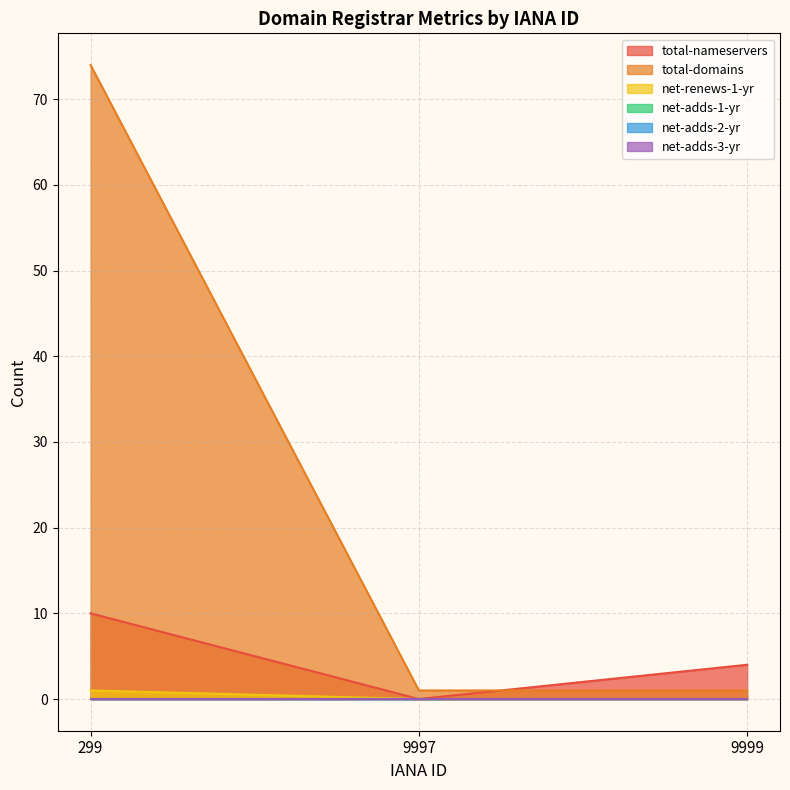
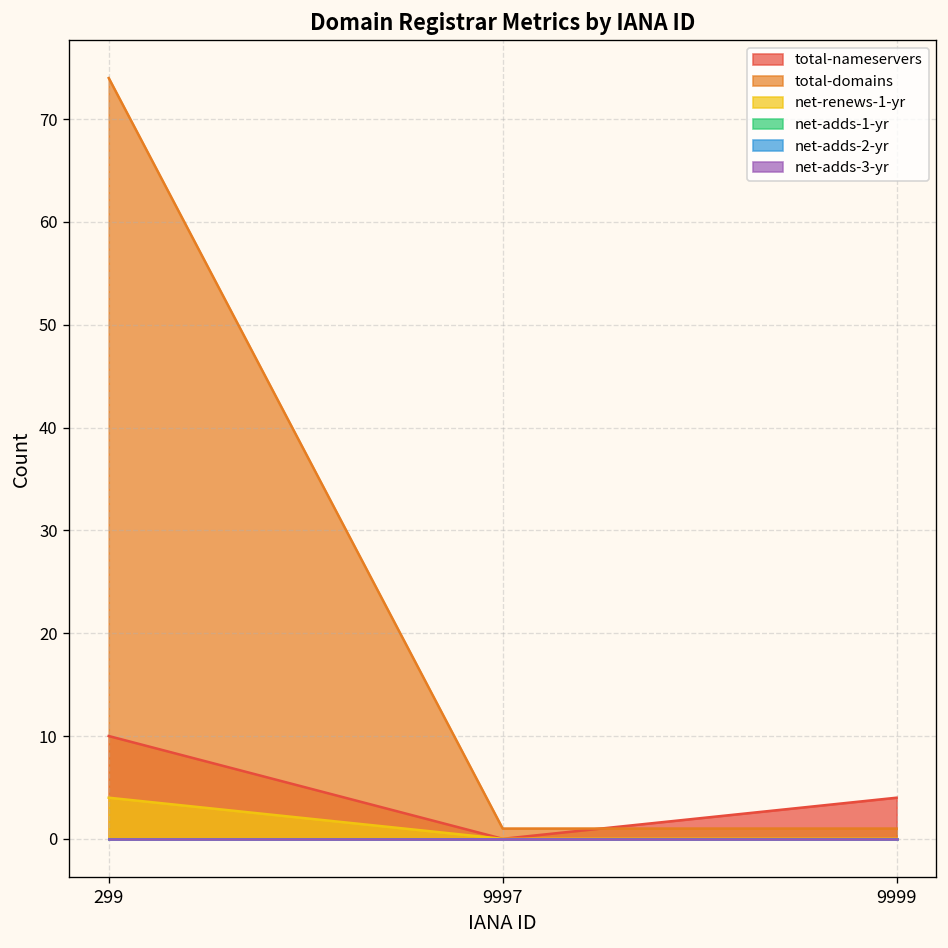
  {
    "net-renews-1-yr": {
-     "299": 1
+     "299": 4
    },
    "net-adds-3-yr": {
      "299": 0
    }
  }
